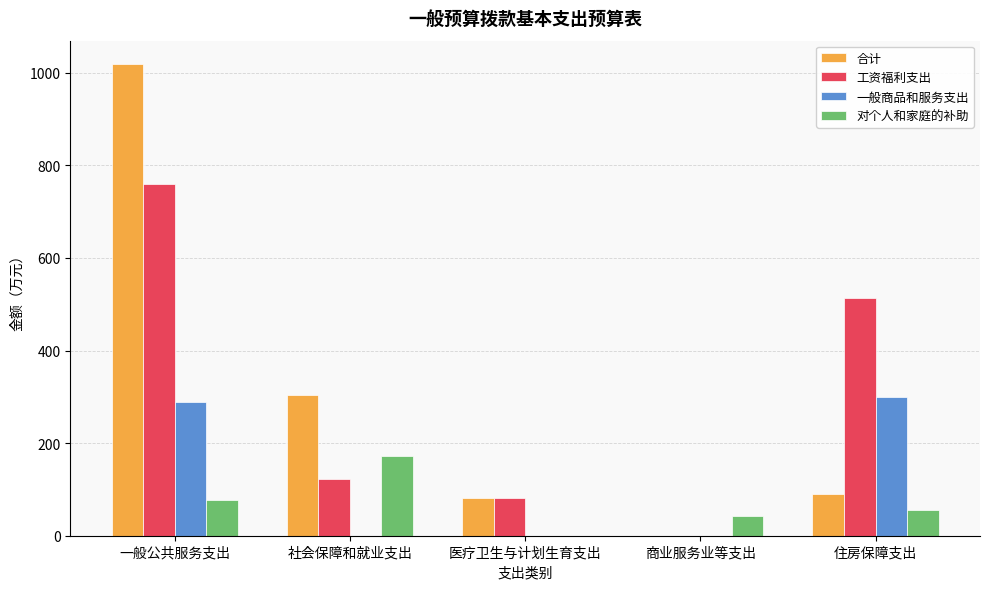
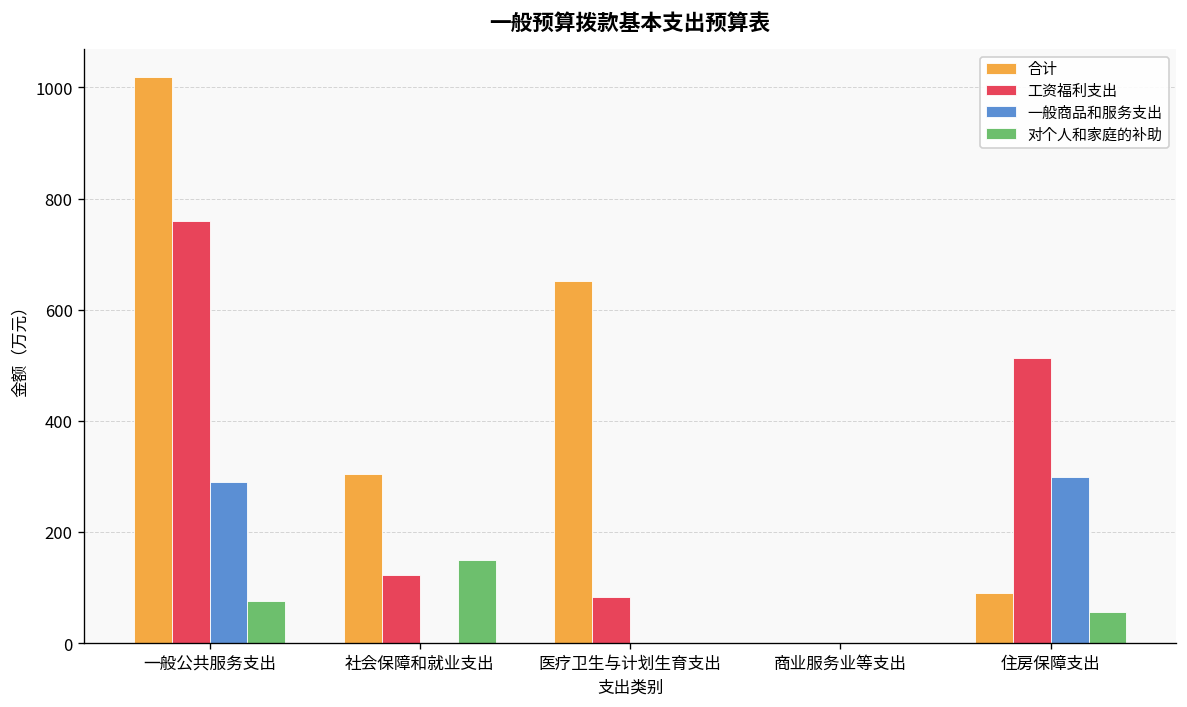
  {
    "合计": {
      "一般公共服务支出": 1020,
      "社会保障和就业支出": 300,
-     "医疗卫生与计划生育支出": 80,
+     "医疗卫生与计划生育支出": 650,
      "商业服务业等支出": 0,
      "住房保障支出": 90
    },
    "工资福利支出": {
      "一般公共服务支出": 760,
      "社会保障和就业支出": 120,
      "医疗卫生与计划生育支出": 80,
      "商业服务业等支出": 0,
      "住房保障支出": 510
    },
    "一般商品和服务支出": {
      "一般公共服务支出": 290,
      "社会保障和就业支出": 0,
      "医疗卫生与计划生育支出": 0,
      "商业服务业等支出": 0,
      "住房保障支出": 300
    },
    "对个人和家庭的补助": {
      "一般公共服务支出": 80,
-     "社会保障和就业支出": 170,
+     "社会保障和就业支出": 150,
      "医疗卫生与计划生育支出": 0,
-     "商业服务业等支出": 40,
+     "商业服务业等支出": 0,
      "住房保障支出": 60
    }
  }
